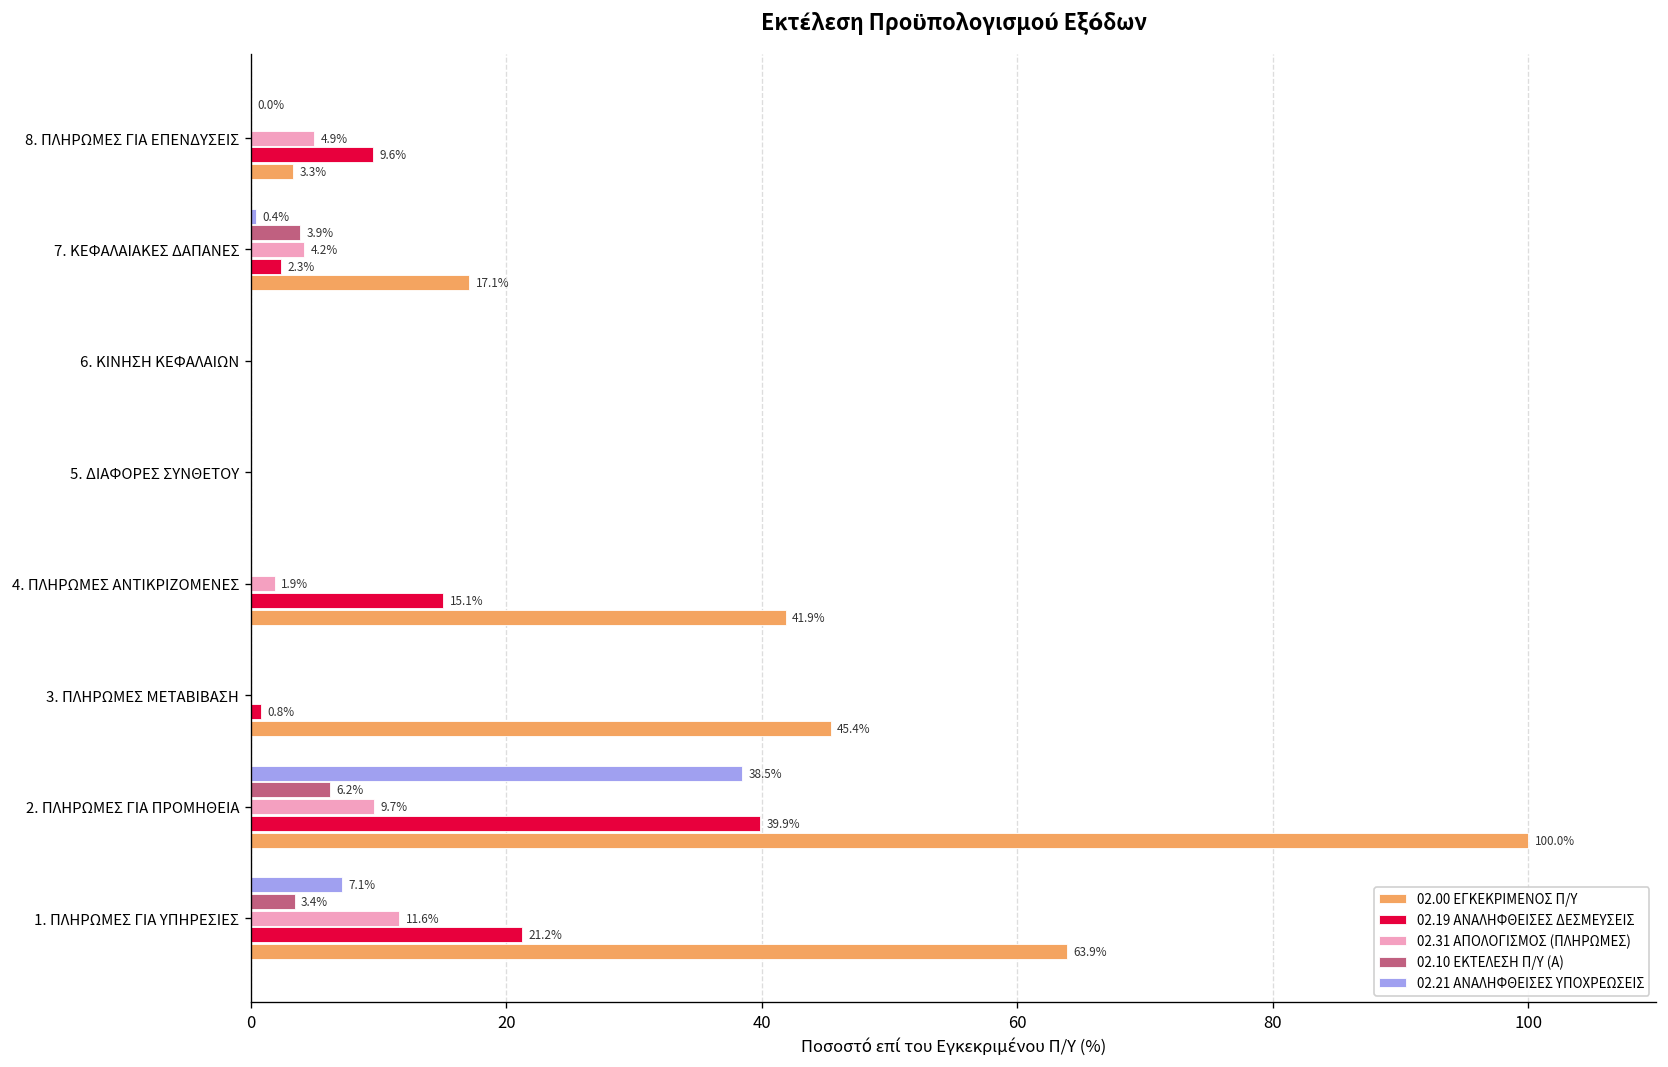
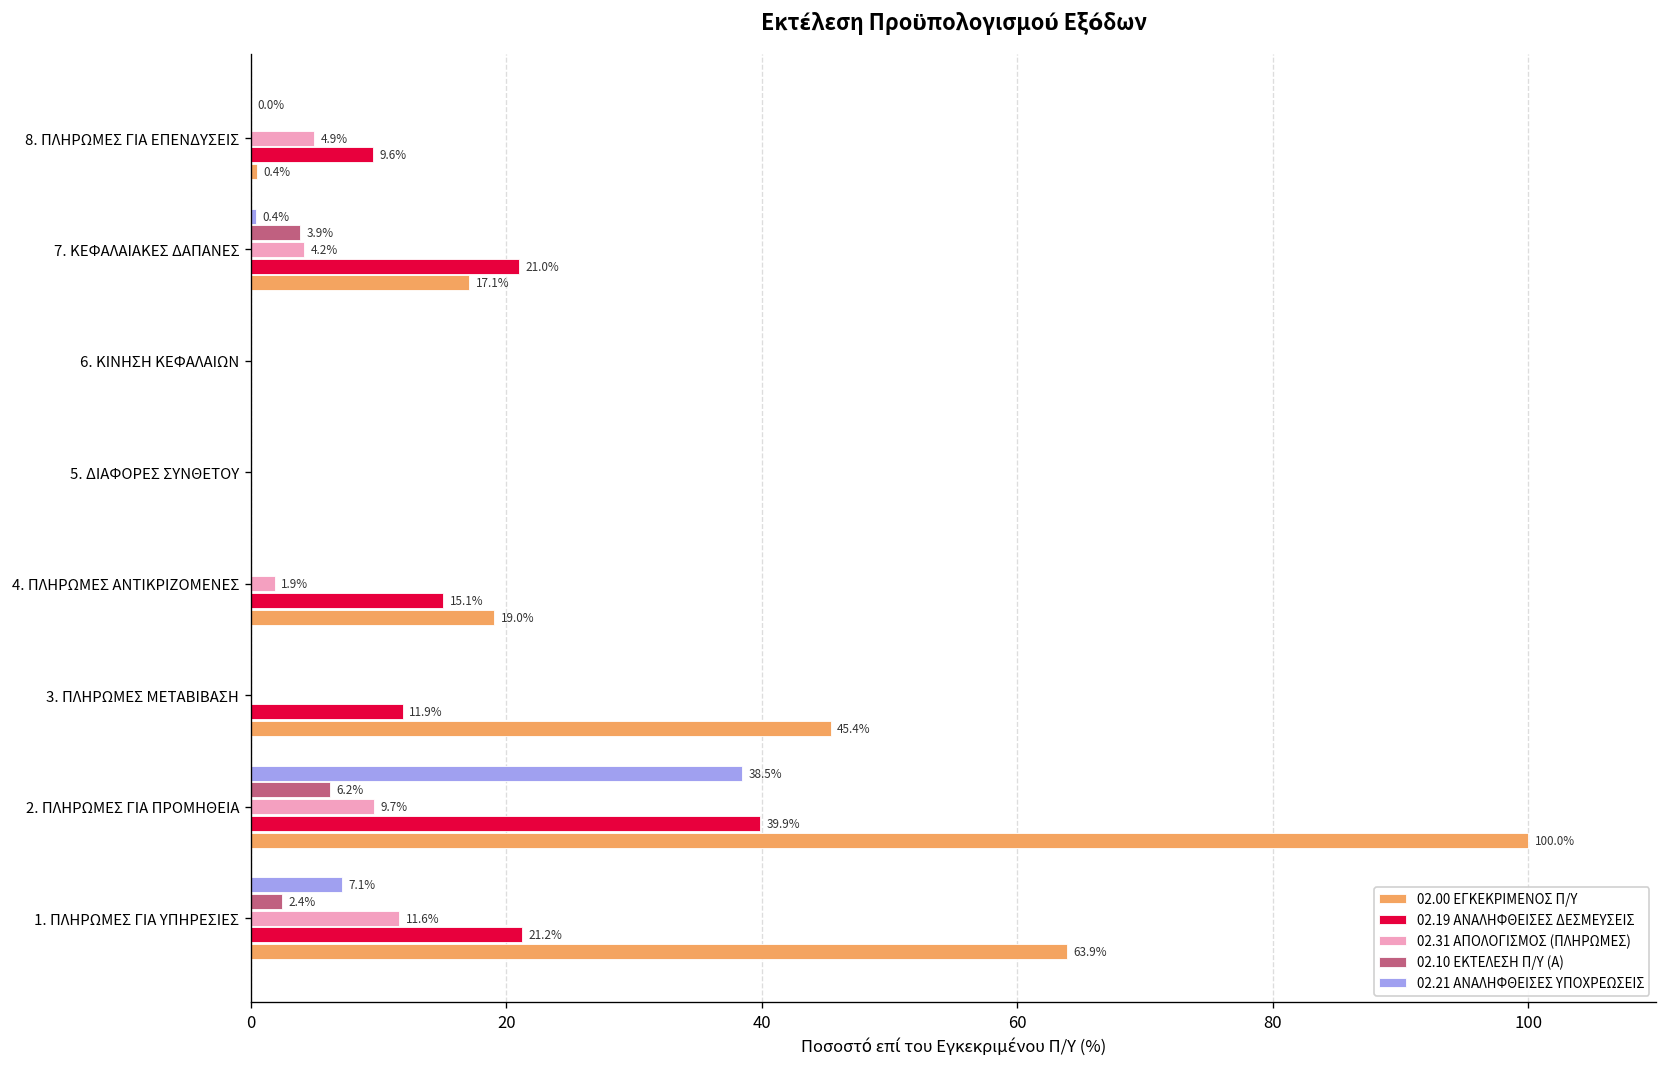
  {
    "02.00 ΕΓΚΕΚΡΙΜΕΝΟΣ Π/Υ": {
-     "8. ΠΛΗΡΩΜΕΣ ΓΙΑ ΕΠΕΝΔΥΣΕΙΣ": "3.3%",
+     "8. ΠΛΗΡΩΜΕΣ ΓΙΑ ΕΠΕΝΔΥΣΕΙΣ": "0.4%",
      "7. ΚΕΦΑΛΑΙΑΚΕΣ ΔΑΠΑΝΕΣ": "17.1%",
-     "4. ΠΛΗΡΩΜΕΣ ΑΝΤΙΚΡΙΖΟΜΕΝΕΣ": "41.9%",
+     "4. ΠΛΗΡΩΜΕΣ ΑΝΤΙΚΡΙΖΟΜΕΝΕΣ": "19.0%",
      "3. ΠΛΗΡΩΜΕΣ ΜΕΤΑΒΙΒΑΣΗ": "45.4%",
      "2. ΠΛΗΡΩΜΕΣ ΓΙΑ ΠΡΟΜΗΘΕΙΑ": "100.0%",
      "1. ΠΛΗΡΩΜΕΣ ΓΙΑ ΥΠΗΡΕΣΙΕΣ": "63.9%"
    },
    "02.19 ΑΝΑΛΗΦΘΕΙΣΕΣ ΔΕΣΜΕΥΣΕΙΣ": {
      "8. ΠΛΗΡΩΜΕΣ ΓΙΑ ΕΠΕΝΔΥΣΕΙΣ": "9.6%",
-     "7. ΚΕΦΑΛΑΙΑΚΕΣ ΔΑΠΑΝΕΣ": "2.3%",
+     "7. ΚΕΦΑΛΑΙΑΚΕΣ ΔΑΠΑΝΕΣ": "21.0%",
      "4. ΠΛΗΡΩΜΕΣ ΑΝΤΙΚΡΙΖΟΜΕΝΕΣ": "15.1%",
-     "3. ΠΛΗΡΩΜΕΣ ΜΕΤΑΒΙΒΑΣΗ": "0.8%",
+     "3. ΠΛΗΡΩΜΕΣ ΜΕΤΑΒΙΒΑΣΗ": "11.9%",
      "2. ΠΛΗΡΩΜΕΣ ΓΙΑ ΠΡΟΜΗΘΕΙΑ": "39.9%",
      "1. ΠΛΗΡΩΜΕΣ ΓΙΑ ΥΠΗΡΕΣΙΕΣ": "21.2%"
    },
    "02.31 ΑΠΟΛΟΓΙΣΜΟΣ (ΠΛΗΡΩΜΕΣ)": {
      "8. ΠΛΗΡΩΜΕΣ ΓΙΑ ΕΠΕΝΔΥΣΕΙΣ": "4.9%",
      "7. ΚΕΦΑΛΑΙΑΚΕΣ ΔΑΠΑΝΕΣ": "4.2%",
      "4. ΠΛΗΡΩΜΕΣ ΑΝΤΙΚΡΙΖΟΜΕΝΕΣ": "1.9%",
      "2. ΠΛΗΡΩΜΕΣ ΓΙΑ ΠΡΟΜΗΘΕΙΑ": "9.7%",
      "1. ΠΛΗΡΩΜΕΣ ΓΙΑ ΥΠΗΡΕΣΙΕΣ": "11.6%"
    },
    "02.10 ΕΚΤΕΛΕΣΗ Π/Υ (Α)": {
      "7. ΚΕΦΑΛΑΙΑΚΕΣ ΔΑΠΑΝΕΣ": "3.9%",
      "2. ΠΛΗΡΩΜΕΣ ΓΙΑ ΠΡΟΜΗΘΕΙΑ": "6.2%",
-     "1. ΠΛΗΡΩΜΕΣ ΓΙΑ ΥΠΗΡΕΣΙΕΣ": "3.4%"
+     "1. ΠΛΗΡΩΜΕΣ ΓΙΑ ΥΠΗΡΕΣΙΕΣ": "2.4%"
    },
    "02.21 ΑΝΑΛΗΦΘΕΙΣΕΣ ΥΠΟΧΡΕΩΣΕΙΣ": {
      "8. ΠΛΗΡΩΜΕΣ ΓΙΑ ΕΠΕΝΔΥΣΕΙΣ": "0.0%",
      "7. ΚΕΦΑΛΑΙΑΚΕΣ ΔΑΠΑΝΕΣ": "0.4%",
      "2. ΠΛΗΡΩΜΕΣ ΓΙΑ ΠΡΟΜΗΘΕΙΑ": "38.5%",
      "1. ΠΛΗΡΩΜΕΣ ΓΙΑ ΥΠΗΡΕΣΙΕΣ": "7.1%"
    }
  }
